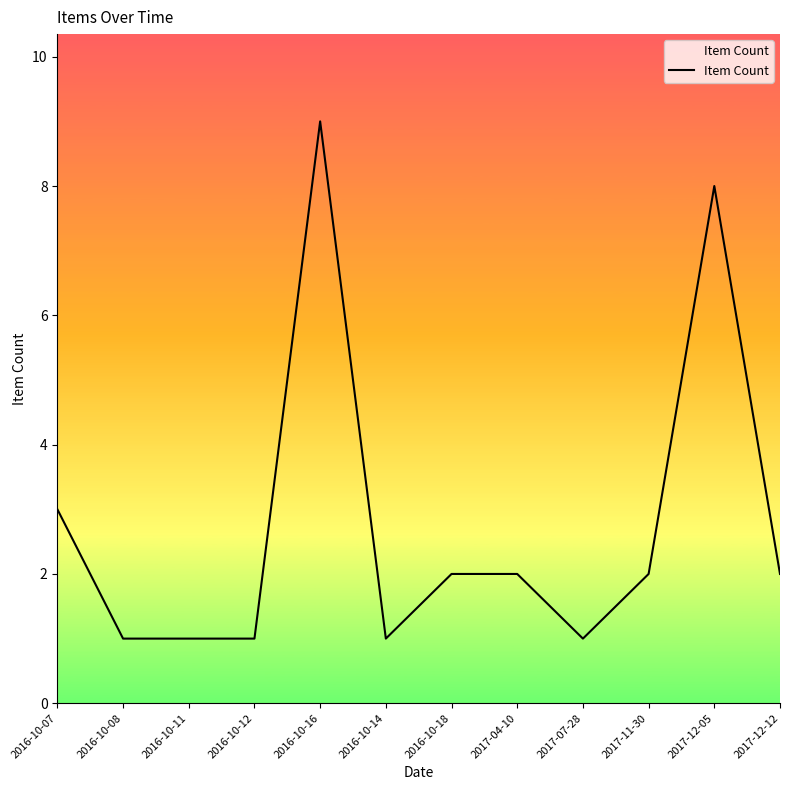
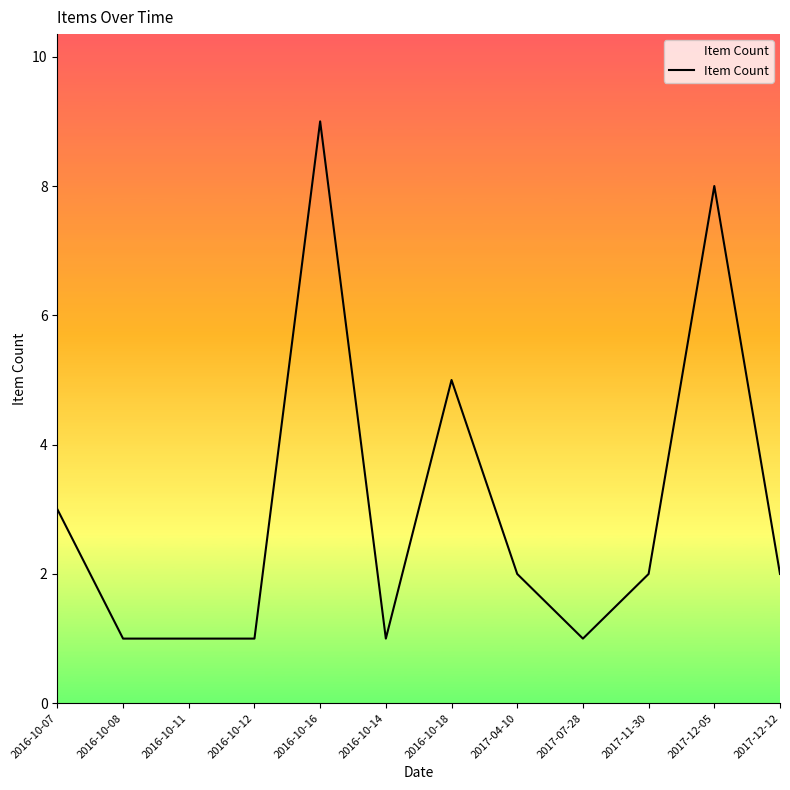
  {
    "2016-10-07": 3,
    "2016-10-08": 1,
    "2016-10-11": 1,
    "2016-10-12": 1,
    "2016-10-16": 9,
    "2016-10-14": 1,
-   "2016-10-18": 2,
+   "2016-10-18": 5,
    "2017-04-10": 2,
    "2017-07-28": 1,
    "2017-11-30": 2,
    "2017-12-05": 8,
    "2017-12-12": 2
  }
